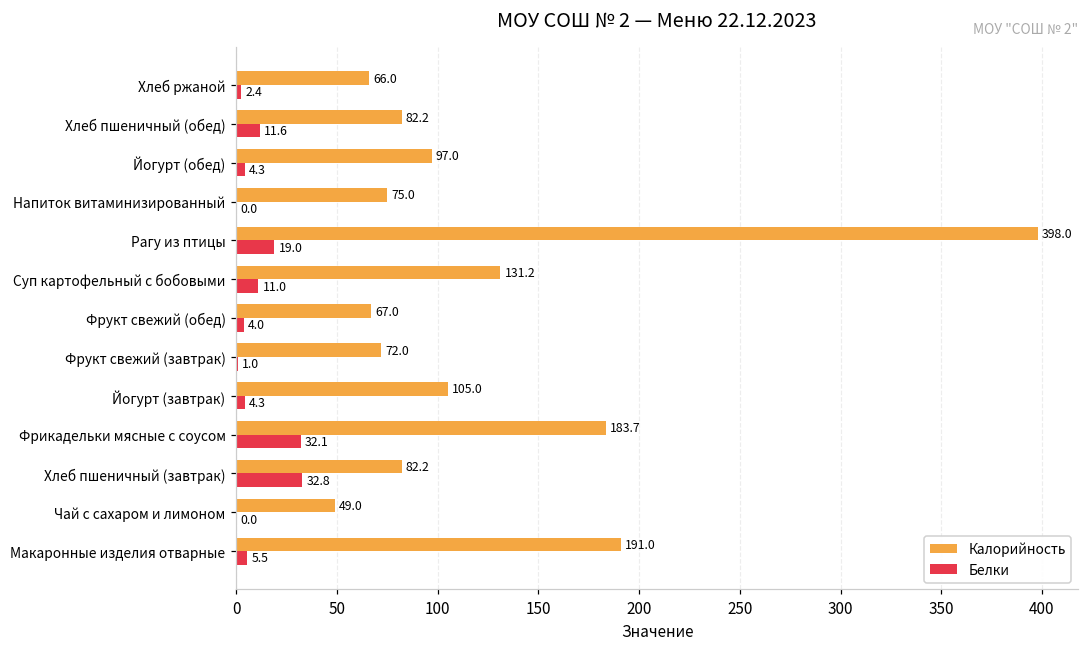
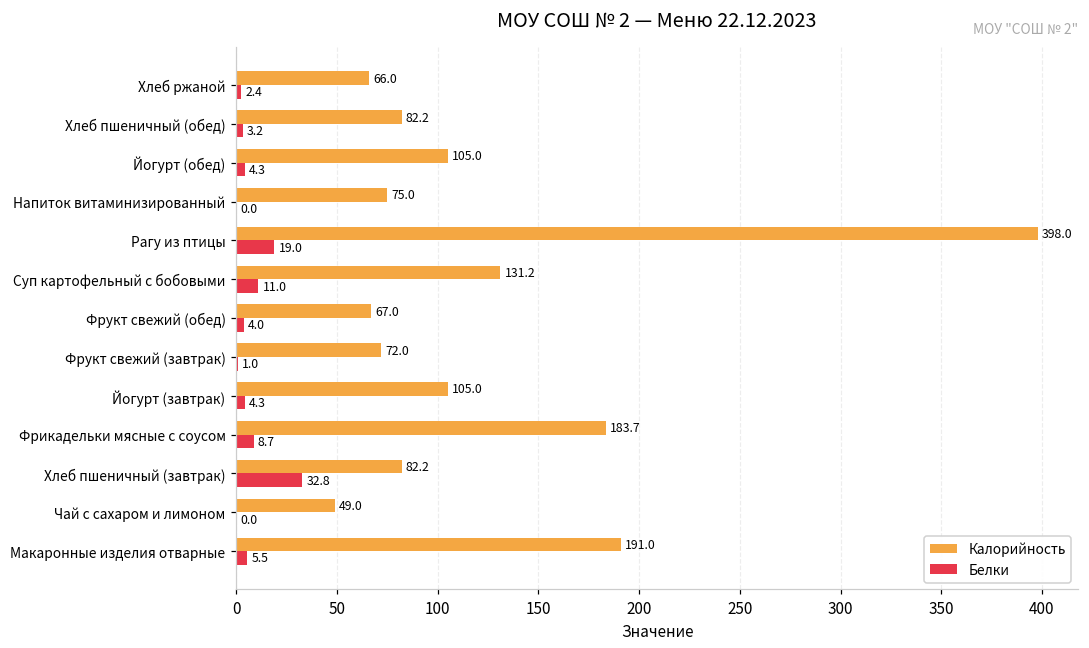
  {
    "Калорийность": {
      "Хлеб ржаной": 66.0,
      "Хлеб пшеничный (обед)": 82.2,
-     "Йогурт (обед)": 97.0,
+     "Йогурт (обед)": 105.0,
      "Напиток витаминизированный": 75.0,
      "Рагу из птицы": 398.0,
      "Суп картофельный с бобовыми": 131.2,
      "Фрукт свежий (обед)": 67.0,
      "Фрукт свежий (завтрак)": 72.0,
      "Йогурт (завтрак)": 105.0,
      "Фрикадельки мясные с соусом": 183.7,
      "Хлеб пшеничный (завтрак)": 82.2,
      "Чай с сахаром и лимоном": 49.0,
      "Макаронные изделия отварные": 191.0
    },
    "Белки": {
      "Хлеб ржаной": 2.4,
-     "Хлеб пшеничный (обед)": 11.6,
+     "Хлеб пшеничный (обед)": 3.2,
      "Йогурт (обед)": 4.3,
      "Напиток витаминизированный": 0.0,
      "Рагу из птицы": 19.0,
      "Суп картофельный с бобовыми": 11.0,
      "Фрукт свежий (обед)": 4.0,
      "Фрукт свежий (завтрак)": 1.0,
      "Йогурт (завтрак)": 4.3,
-     "Фрикадельки мясные с соусом": 32.1,
+     "Фрикадельки мясные с соусом": 8.7,
      "Хлеб пшеничный (завтрак)": 32.8,
      "Чай с сахаром и лимоном": 0.0,
      "Макаронные изделия отварные": 5.5
    }
  }
